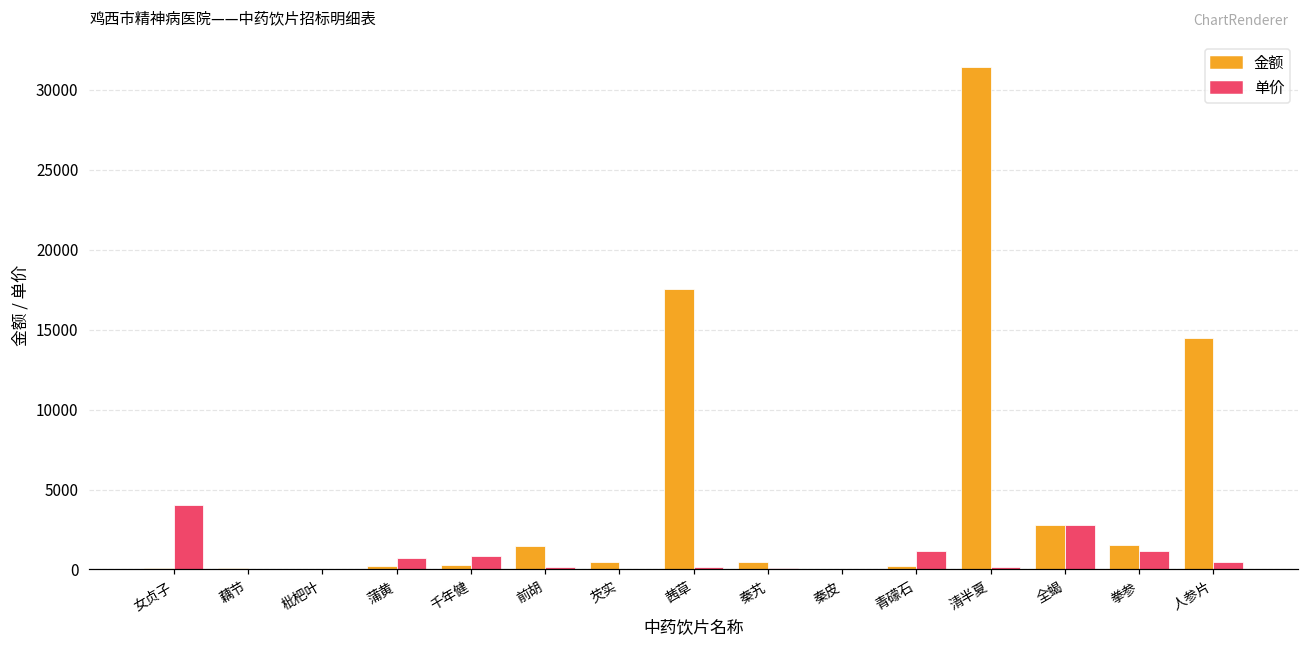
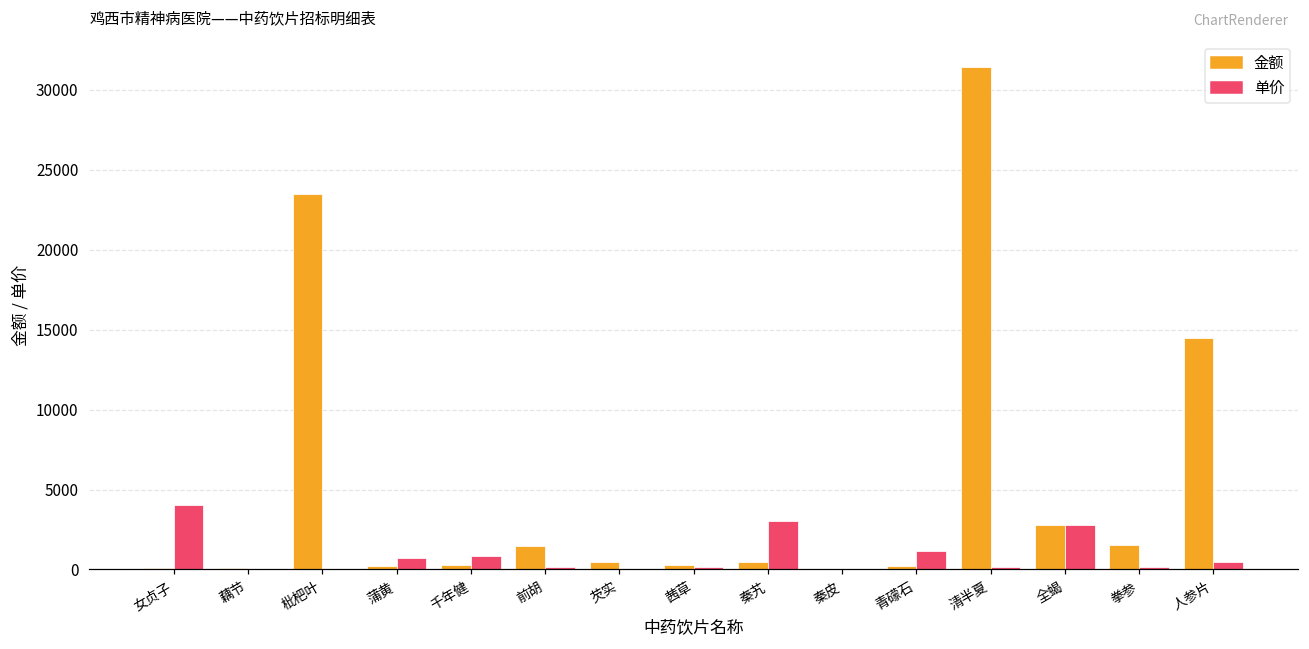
  {
    "金额": {
-     "枇杷叶": 100,
+     "枇杷叶": 23500,
      "蒲黄": 200,
      "千年健": 300,
      "前胡": 1400,
      "芡实": 400,
-     "茜草": 17500,
+     "茜草": 300,
      "秦艽": 500,
      "青礞石": 200,
      "清半夏": 31500,
      "全蝎": 2800,
      "拳参": 1500,
      "人参片": 14500
    },
    "单价": {
      "女贞子": 4000,
      "蒲黄": 700,
      "千年健": 800,
      "前胡": 200,
-     "秦艽": 100,
+     "秦艽": 3000,
      "青礞石": 1200,
      "清半夏": 200,
      "全蝎": 2800,
-     "拳参": 1200,
+     "拳参": 200,
      "人参片": 500
    }
  }
